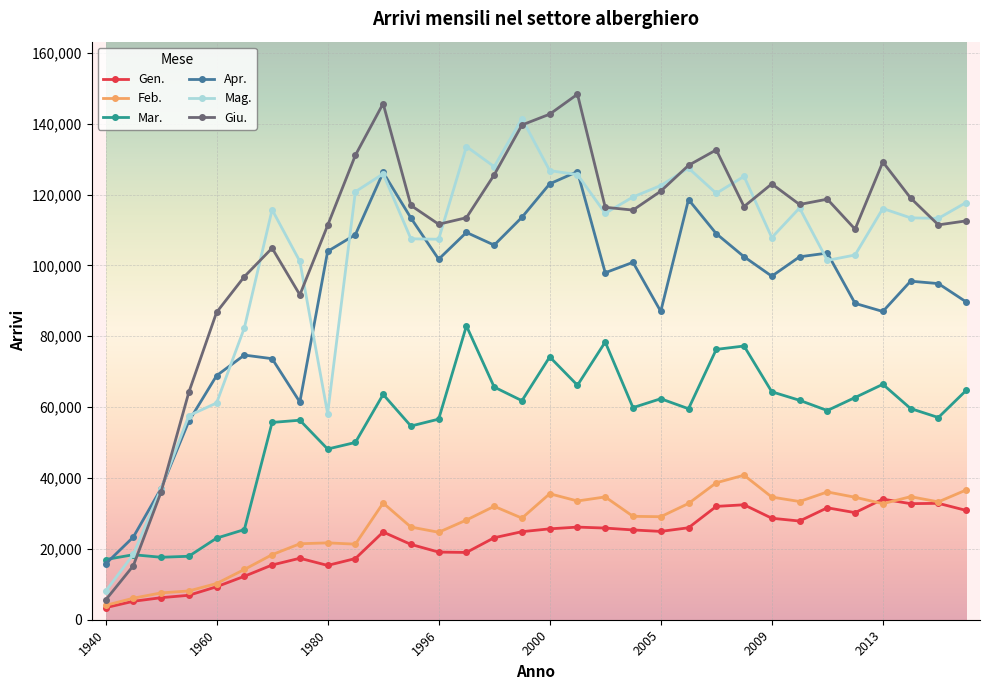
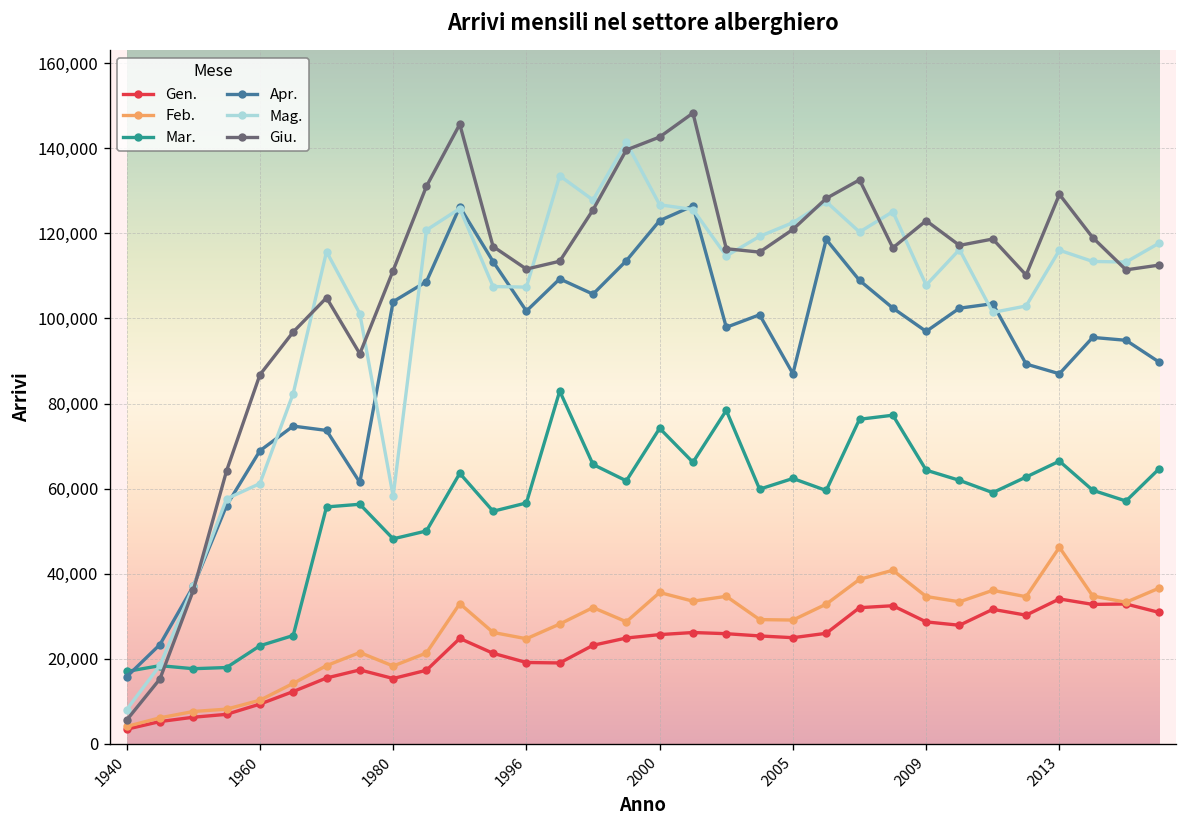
  {
    "Gen.": {
      "1960": "9,000",
      "1980": "15,000",
      "1996": "19,000",
      "2000": "26,000",
      "2005": "25,000",
      "2009": "29,000",
      "2013": "34,000"
    },
    "Feb.": {
      "1960": "10,000",
-     "1980": "22,000",
+     "1980": "18,000",
      "1996": "25,000",
      "2000": "36,000",
      "2005": "29,000",
      "2009": "35,000",
-     "2013": "33,000"
+     "2013": "46,000"
    },
    "Mag.": {
      "1940": "8,000",
      "1960": "61,000",
      "1980": "58,000",
      "1996": "107,000",
      "2000": "127,000",
      "2005": "123,000",
      "2009": "108,000",
      "2013": "116,000"
    }
  }
